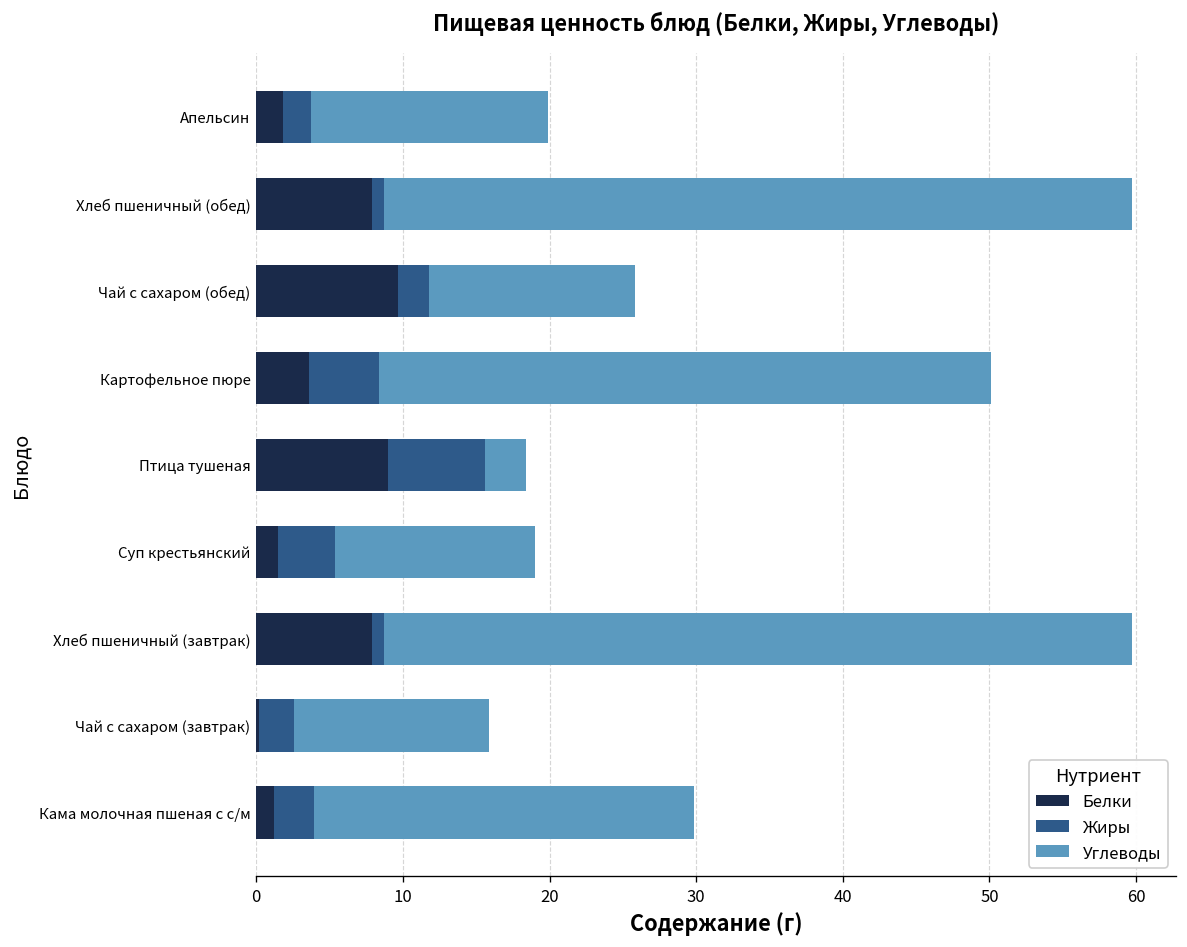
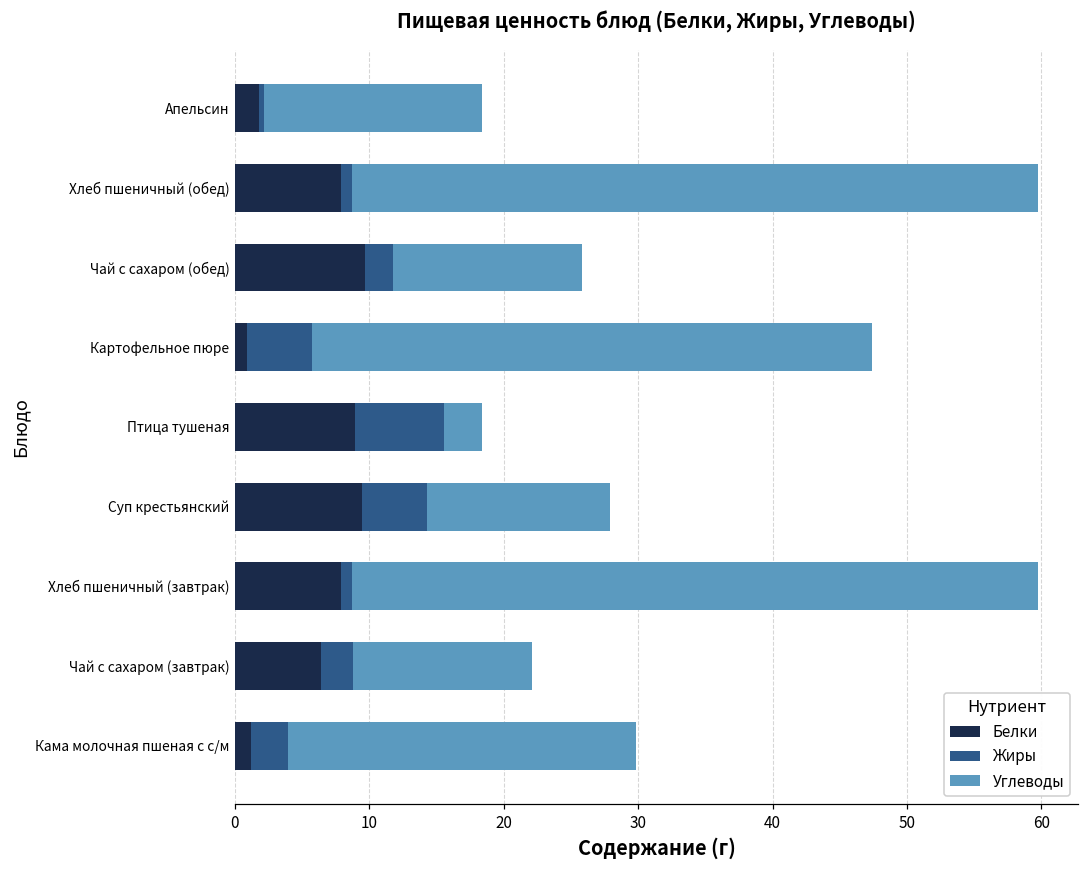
  {
    "Белки": {
      "Апельсин": 1.8,
      "Хлеб пшеничный (обед)": 7.9,
      "Чай с сахаром (обед)": 9.7,
-     "Картофельное пюре": 3.6,
+     "Картофельное пюре": 0.9,
      "Птица тушеная": 9.0,
-     "Суп крестьянский": 1.5,
+     "Суп крестьянский": 9.5,
      "Хлеб пшеничный (завтрак)": 7.9,
-     "Чай с сахаром (завтрак)": 0.2,
+     "Чай с сахаром (завтрак)": 6.4,
      "Кама молочная пшеная с с/м": 1.2
    },
    "Жиры": {
-     "Апельсин": 1.9,
+     "Апельсин": 0.4,
      "Хлеб пшеничный (обед)": 0.8,
      "Чай с сахаром (обед)": 2.1,
      "Картофельное пюре": 4.8,
      "Птица тушеная": 6.6,
-     "Суп крестьянский": 3.9,
+     "Суп крестьянский": 4.8,
      "Хлеб пшеничный (завтрак)": 0.8,
      "Чай с сахаром (завтрак)": 2.4,
      "Кама молочная пшеная с с/м": 2.7
    },
    "Углеводы": {
      "Апельсин": 16.2,
      "Хлеб пшеничный (обед)": 51.0,
      "Чай с сахаром (обед)": 14.0,
      "Картофельное пюре": 41.7,
      "Птица тушеная": 2.8,
      "Суп крестьянский": 13.6,
      "Хлеб пшеничный (завтрак)": 51.0,
      "Чай с сахаром (завтрак)": 13.3,
      "Кама молочная пшеная с с/м": 25.9
    }
  }
